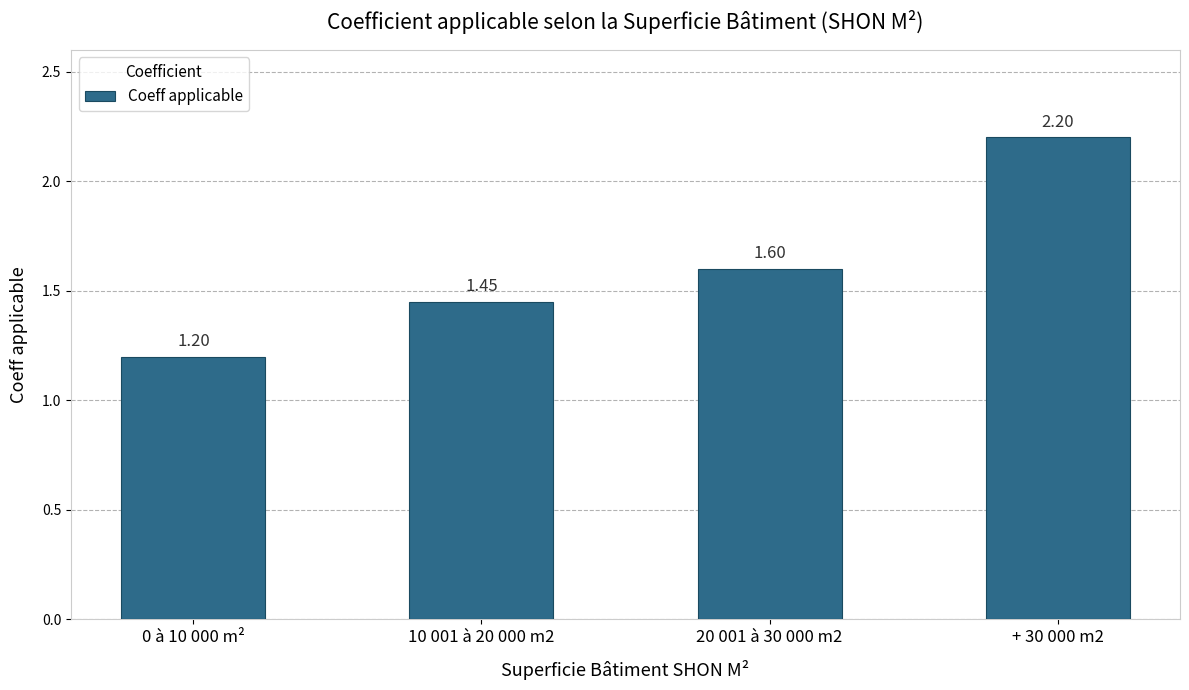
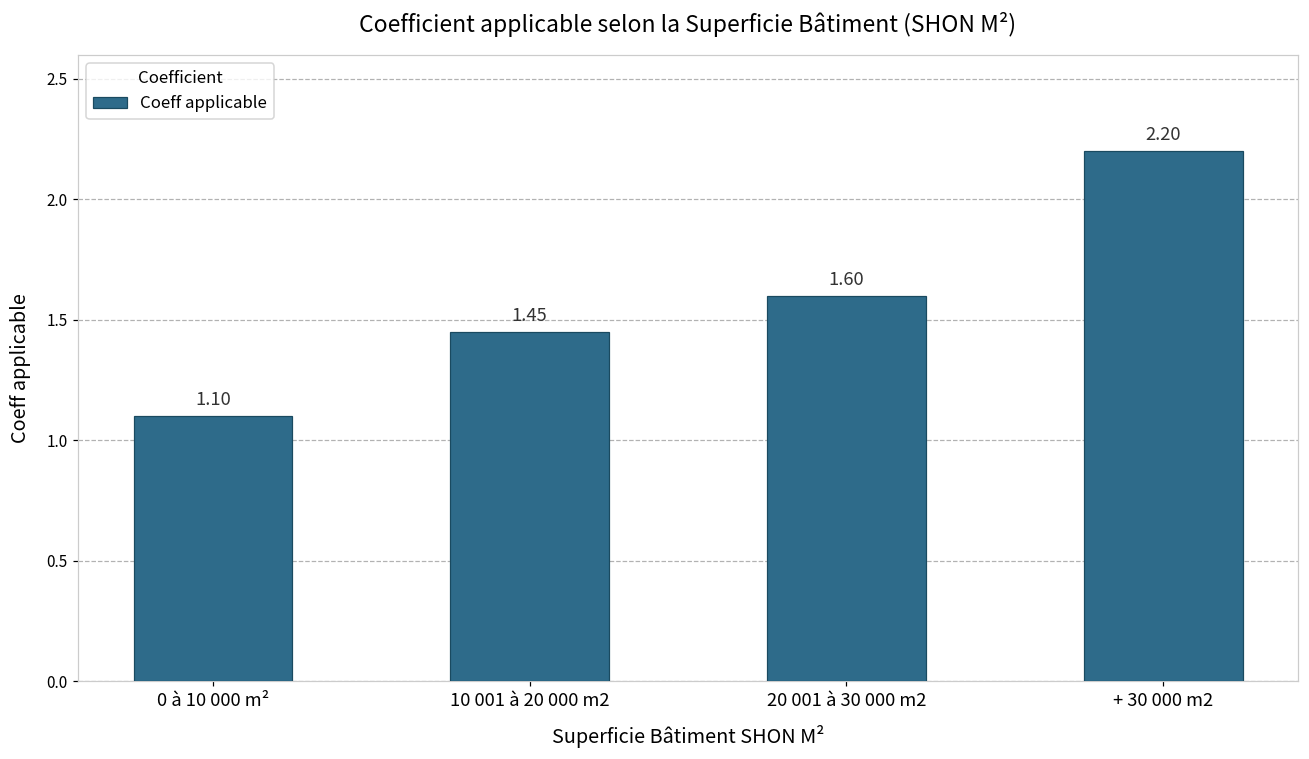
  {
-   "0 à 10 000 m²": 1.20,
+   "0 à 10 000 m²": 1.10,
    "10 001 à 20 000 m2": 1.45,
    "20 001 à 30 000 m2": 1.60,
    "+ 30 000 m2": 2.20
  }
